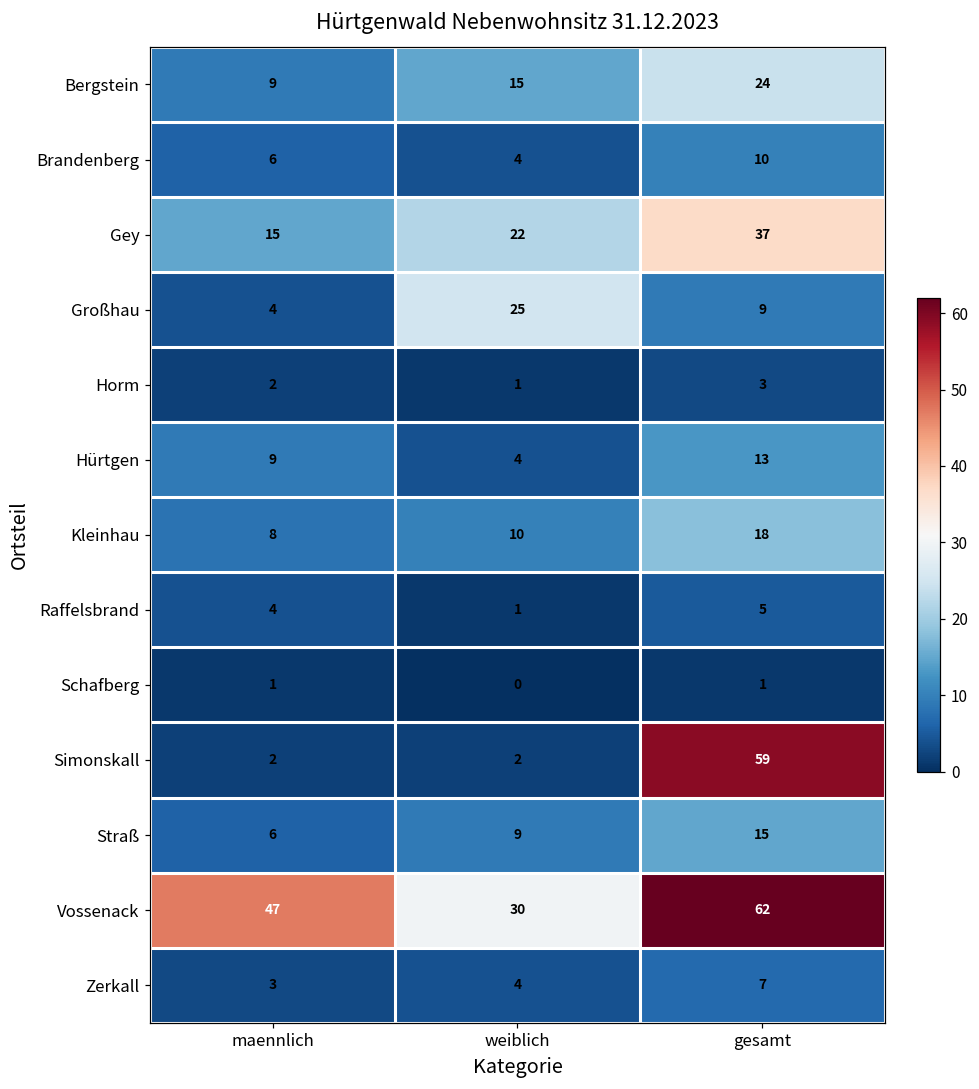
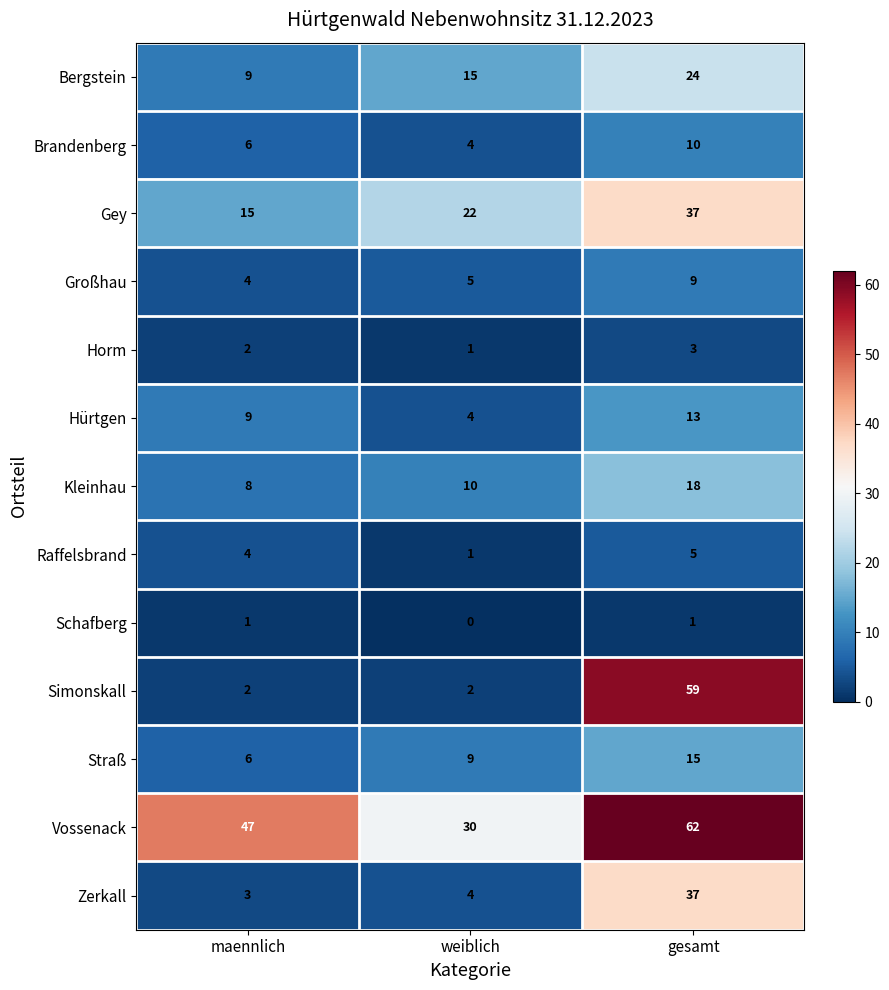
  {
    "Bergstein": {
      "maennlich": 9,
      "weiblich": 15,
      "gesamt": 24
    },
    "Brandenberg": {
      "maennlich": 6,
      "weiblich": 4,
      "gesamt": 10
    },
    "Gey": {
      "maennlich": 15,
      "weiblich": 22,
      "gesamt": 37
    },
    "Großhau": {
      "maennlich": 4,
-     "weiblich": 25,
+     "weiblich": 5,
      "gesamt": 9
    },
    "Horm": {
      "maennlich": 2,
      "weiblich": 1,
      "gesamt": 3
    },
    "Hürtgen": {
      "maennlich": 9,
      "weiblich": 4,
      "gesamt": 13
    },
    "Kleinhau": {
      "maennlich": 8,
      "weiblich": 10,
      "gesamt": 18
    },
    "Raffelsbrand": {
      "maennlich": 4,
      "weiblich": 1,
      "gesamt": 5
    },
    "Schafberg": {
      "maennlich": 1,
      "weiblich": 0,
      "gesamt": 1
    },
    "Simonskall": {
      "maennlich": 2,
      "weiblich": 2,
      "gesamt": 59
    },
    "Straß": {
      "maennlich": 6,
      "weiblich": 9,
      "gesamt": 15
    },
    "Vossenack": {
      "maennlich": 47,
      "weiblich": 30,
      "gesamt": 62
    },
    "Zerkall": {
      "maennlich": 3,
      "weiblich": 4,
-     "gesamt": 7
+     "gesamt": 37
    }
  }
